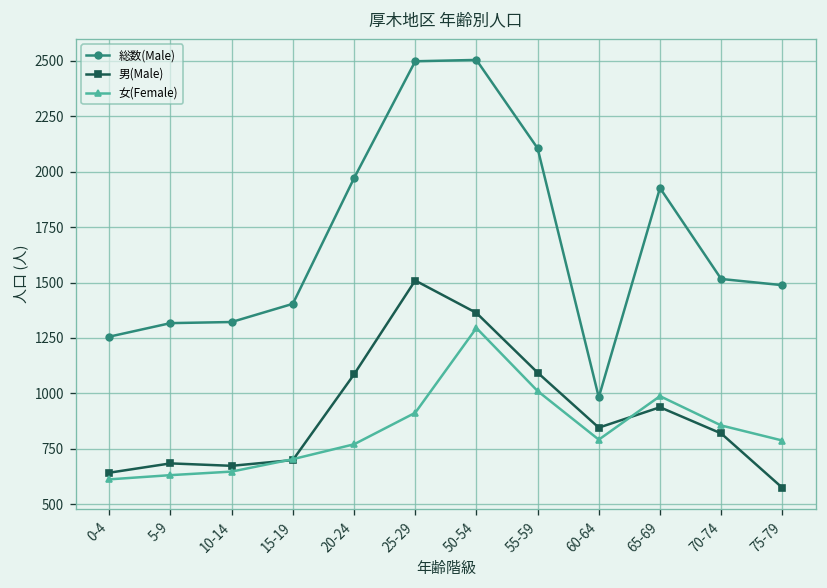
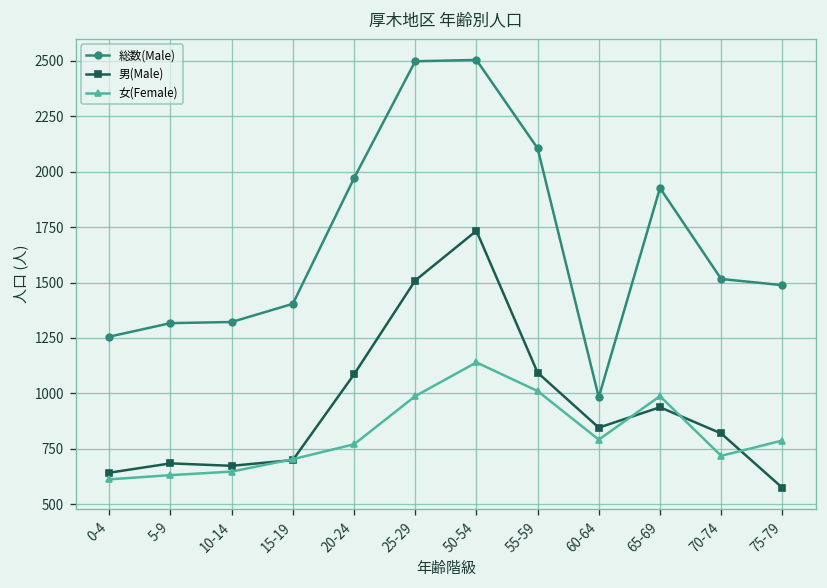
  {
    "総数(Male)": {
      "0-4": 1260,
      "5-9": 1320,
      "10-14": 1320,
      "15-19": 1400,
      "20-24": 1970,
      "25-29": 2500,
      "50-54": 2500,
      "55-59": 2110,
      "60-64": 980,
      "65-69": 1930,
      "70-74": 1520,
      "75-79": 1490
    },
    "男(Male)": {
      "0-4": 640,
      "5-9": 690,
      "10-14": 670,
      "20-24": 1090,
      "25-29": 1510,
-     "50-54": 1360,
+     "50-54": 1730,
      "55-59": 1090,
      "60-64": 850,
      "65-69": 940,
      "70-74": 820,
      "75-79": 580
    },
    "女(Female)": {
      "0-4": 610,
      "5-9": 630,
      "10-14": 650,
      "20-24": 770,
-     "25-29": 910,
-     "50-54": 1300,
+     "25-29": 990,
+     "50-54": 1140,
      "55-59": 1010,
      "60-64": 790,
      "65-69": 990,
-     "70-74": 860,
+     "70-74": 720,
      "75-79": 790
    }
  }
